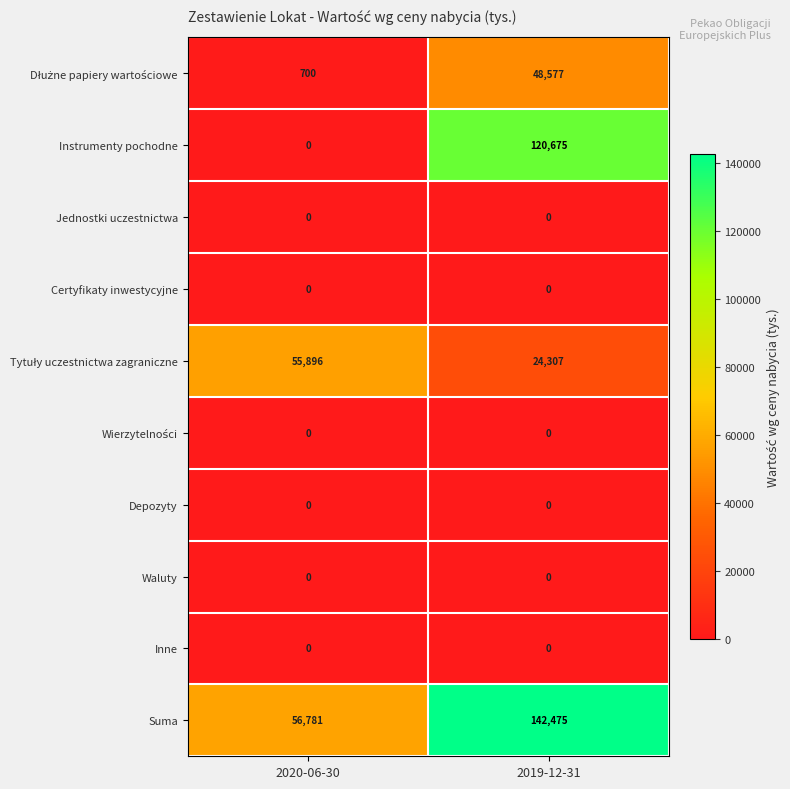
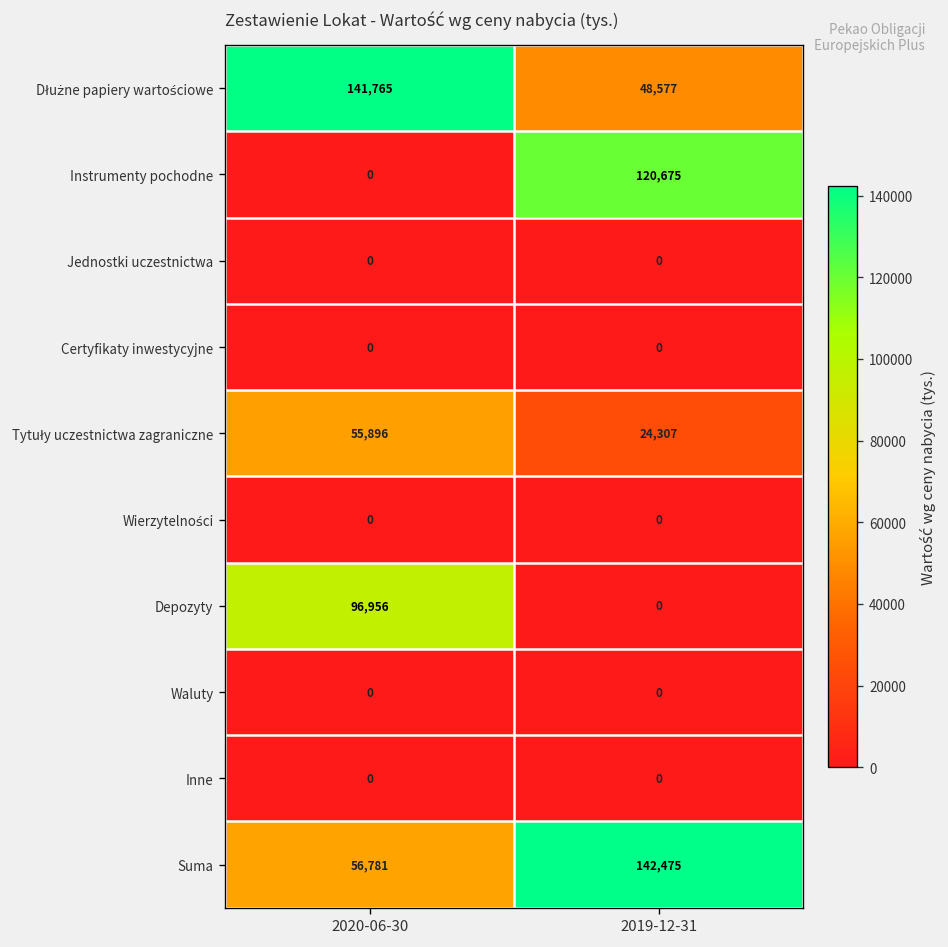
  {
    "Dłużne papiery wartościowe": {
-     "2020-06-30": "700",
+     "2020-06-30": "141,765",
      "2019-12-31": "48,577"
    },
    "Instrumenty pochodne": {
      "2020-06-30": "0",
      "2019-12-31": "120,675"
    },
    "Jednostki uczestnictwa": {
      "2020-06-30": "0",
      "2019-12-31": "0"
    },
    "Certyfikaty inwestycyjne": {
      "2020-06-30": "0",
      "2019-12-31": "0"
    },
    "Tytuły uczestnictwa zagraniczne": {
      "2020-06-30": "55,896",
      "2019-12-31": "24,307"
    },
    "Wierzytelności": {
      "2020-06-30": "0",
      "2019-12-31": "0"
    },
    "Depozyty": {
-     "2020-06-30": "0",
+     "2020-06-30": "96,956",
      "2019-12-31": "0"
    },
    "Waluty": {
      "2020-06-30": "0",
      "2019-12-31": "0"
    },
    "Inne": {
      "2020-06-30": "0",
      "2019-12-31": "0"
    },
    "Suma": {
      "2020-06-30": "56,781",
      "2019-12-31": "142,475"
    }
  }
